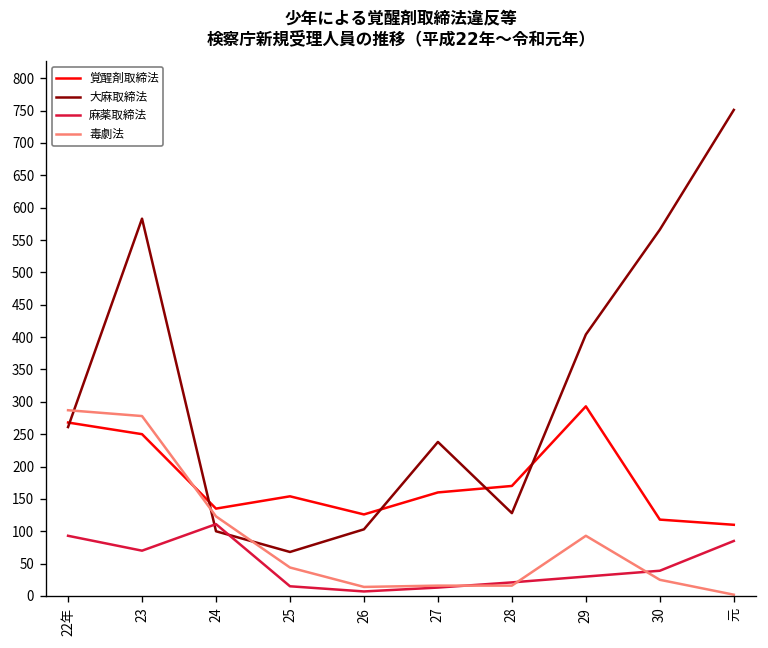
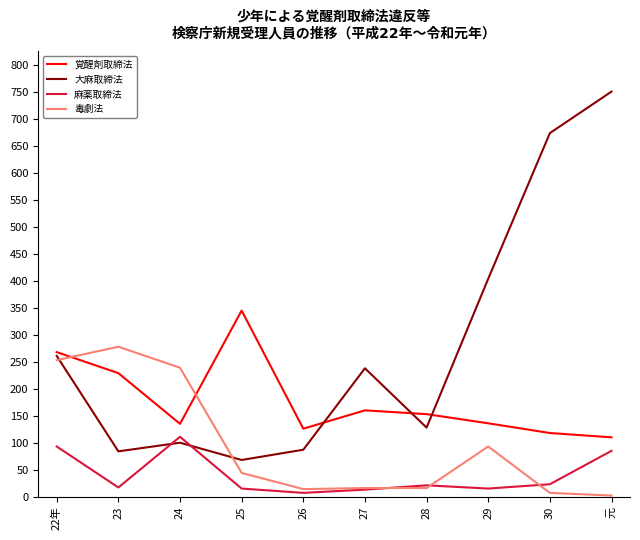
  {
    "覚醒剤取締法": {
      "22年": 270,
-     "23": 250,
+     "23": 230,
      "24": 140,
-     "25": 150,
+     "25": 350,
      "26": 130,
      "27": 160,
-     "28": 170,
-     "29": 290,
+     "28": 150,
+     "29": 140,
      "30": 120,
      "元": 110
    },
    "大麻取締法": {
      "22年": 260,
-     "23": 580,
+     "23": 80,
      "24": 100,
      "25": 70,
-     "26": 100,
+     "26": 90,
      "27": 240,
      "28": 130,
      "29": 400,
-     "30": 570,
+     "30": 670,
      "元": 750
    },
    "麻薬取締法": {
      "22年": 90,
-     "23": 70,
+     "23": 20,
      "24": 110,
      "25": 20,
      "26": 10,
      "28": 20,
-     "29": 30,
-     "30": 40,
+     "29": 20,
+     "30": 20,
      "元": 90
    },
    "毒劇法": {
-     "22年": 290,
+     "22年": 250,
      "23": 280,
-     "24": 120,
+     "24": 240,
      "25": 40,
      "26": 10,
      "28": 20,
      "29": 90,
-     "30": 30,
+     "30": 10,
      "元": 0
    }
  }
